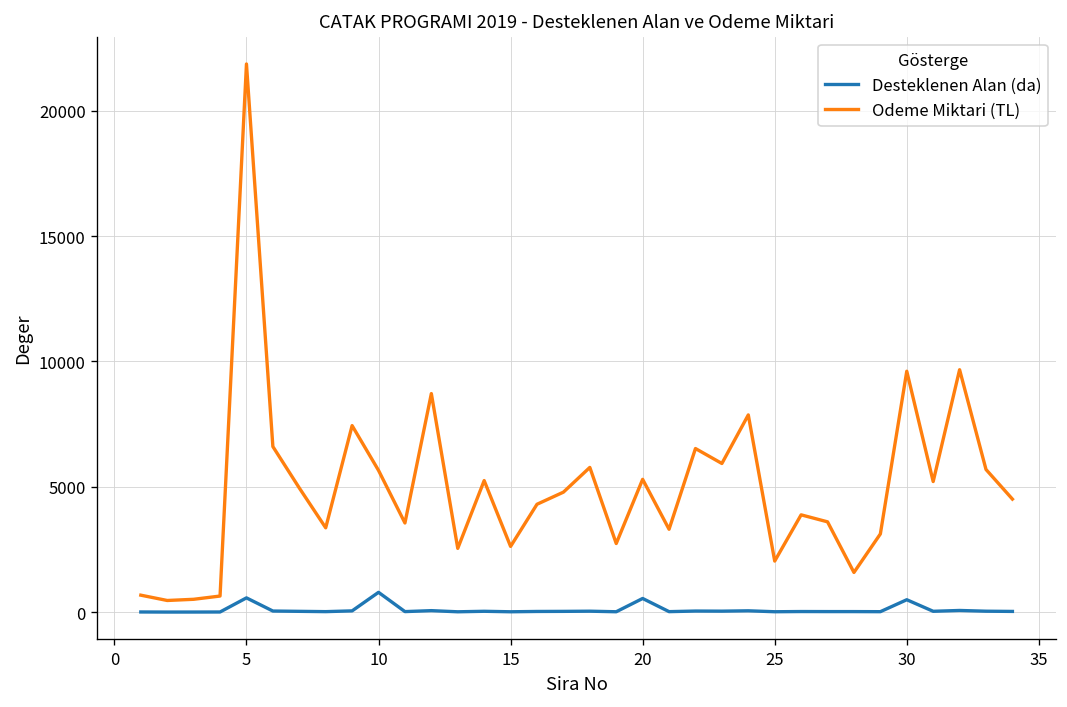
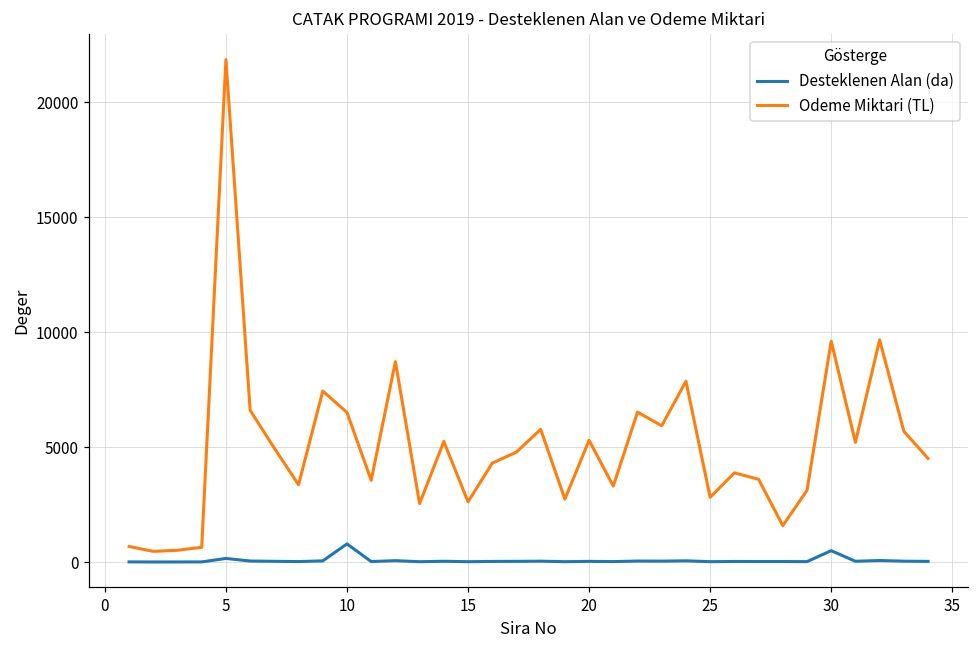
  {
    "Desteklenen Alan (da)": {
-     "5": 600,
+     "5": 200,
      "10": 800,
      "15": 0,
-     "20": 500,
+     "20": 0,
      "25": 0,
      "30": 500
    },
    "Odeme Miktari (TL)": {
      "5": 21900,
-     "10": 5700,
+     "10": 6500,
      "15": 2600,
      "20": 5300,
-     "25": 2000,
+     "25": 2800,
      "30": 9600
    }
  }
